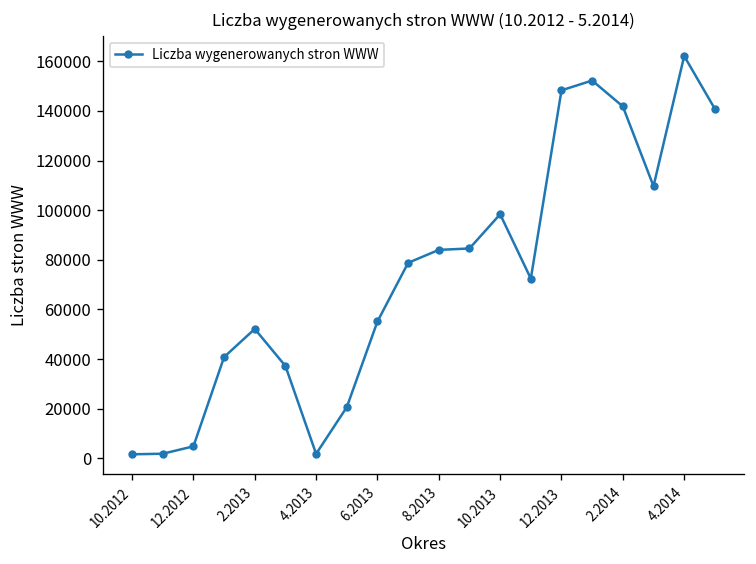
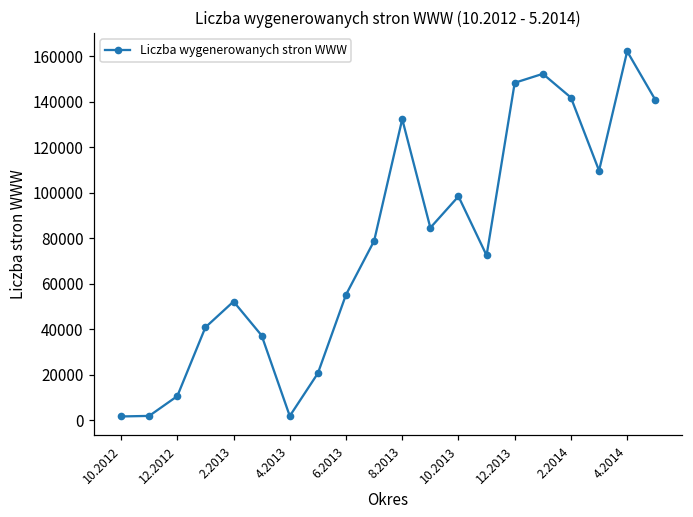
  {
    "10.2012": 2000,
-   "12.2012": 5000,
+   "12.2012": 11000,
    "2.2013": 52000,
    "4.2013": 2000,
    "6.2013": 55000,
-   "8.2013": 84000,
+   "8.2013": 132000,
    "10.2013": 98000,
    "12.2013": 148000,
    "2.2014": 142000,
    "4.2014": 162000
  }
